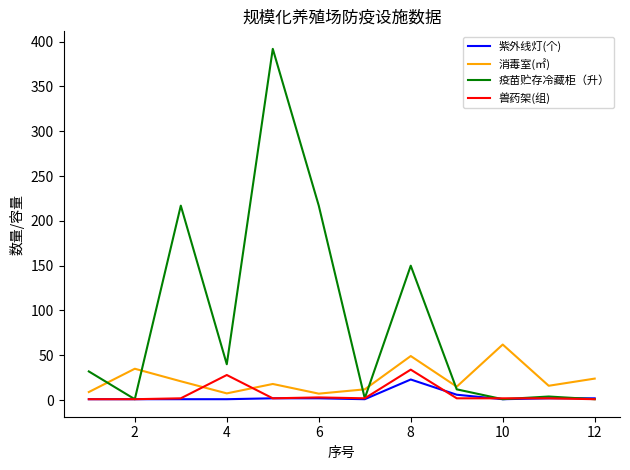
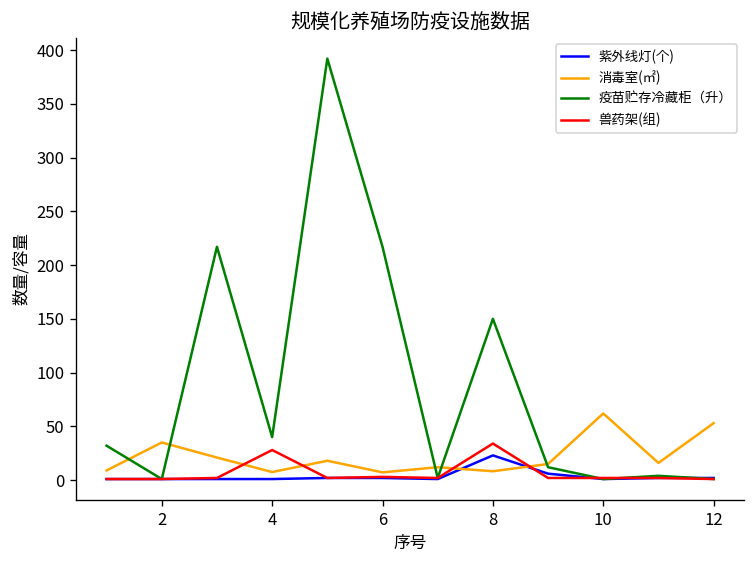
  {
    "紫外线灯(个)": {
      "4": 0,
      "8": 20
    },
    "消毒室(㎡)": {
      "2": 40,
      "4": 10,
      "6": 10,
-     "8": 50,
+     "8": 10,
      "10": 60,
-     "12": 20
+     "12": 50
    },
    "疫苗贮存冷藏柜（升）": {
      "4": 40,
      "6": 220,
      "8": 150
    },
    "兽药架(组)": {
      "4": 30,
      "8": 30
    }
  }
